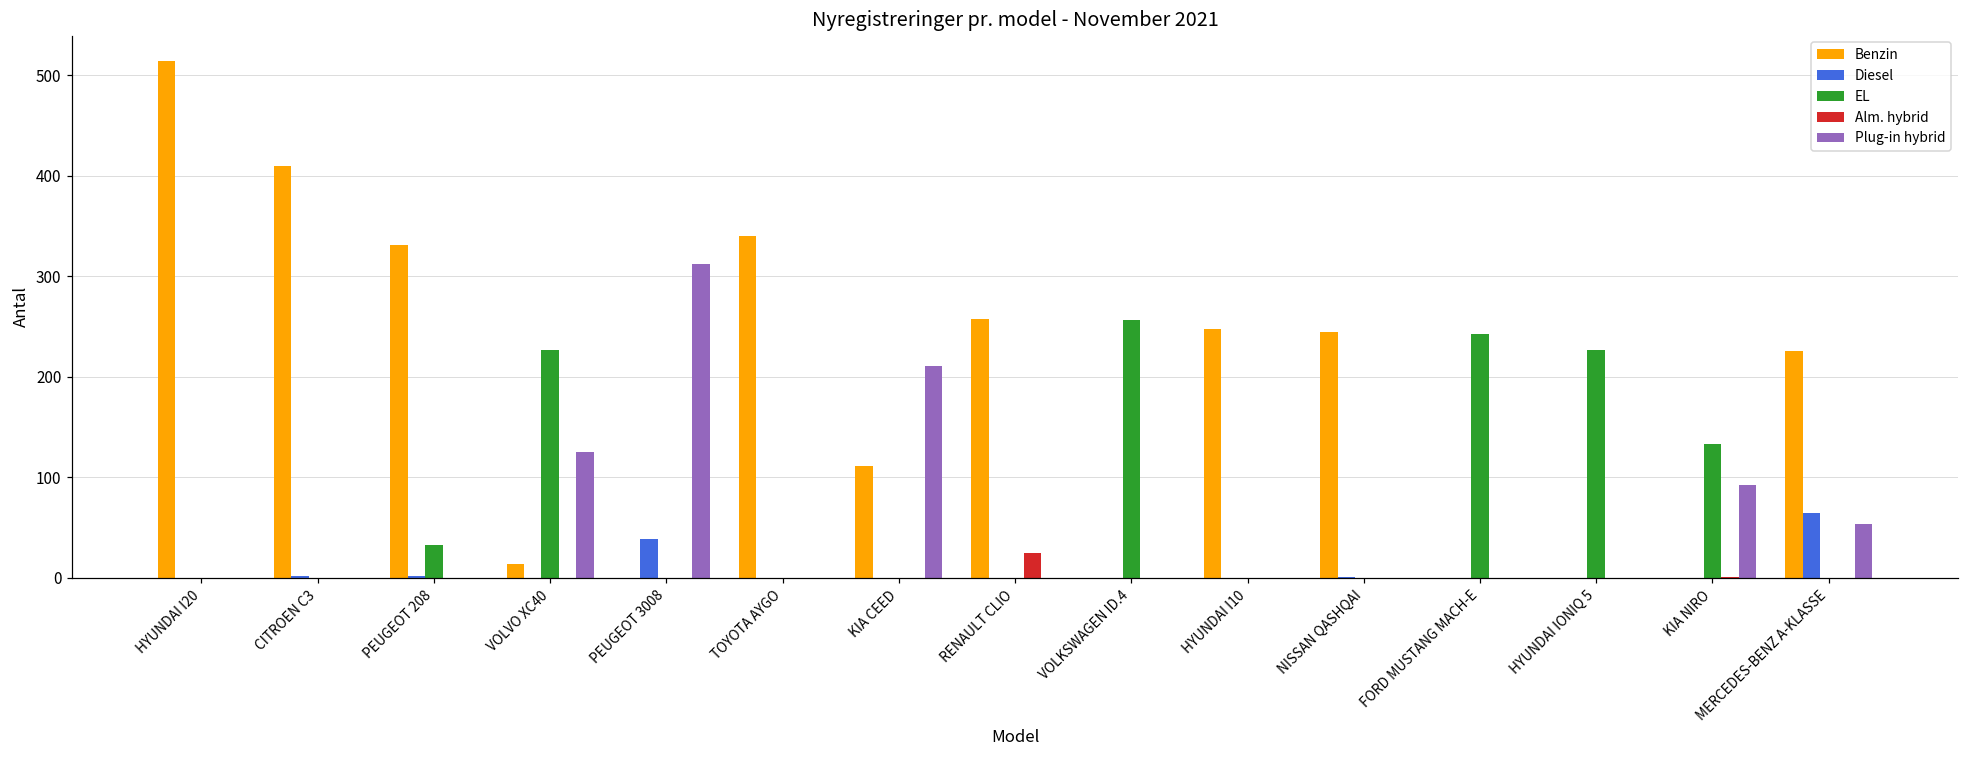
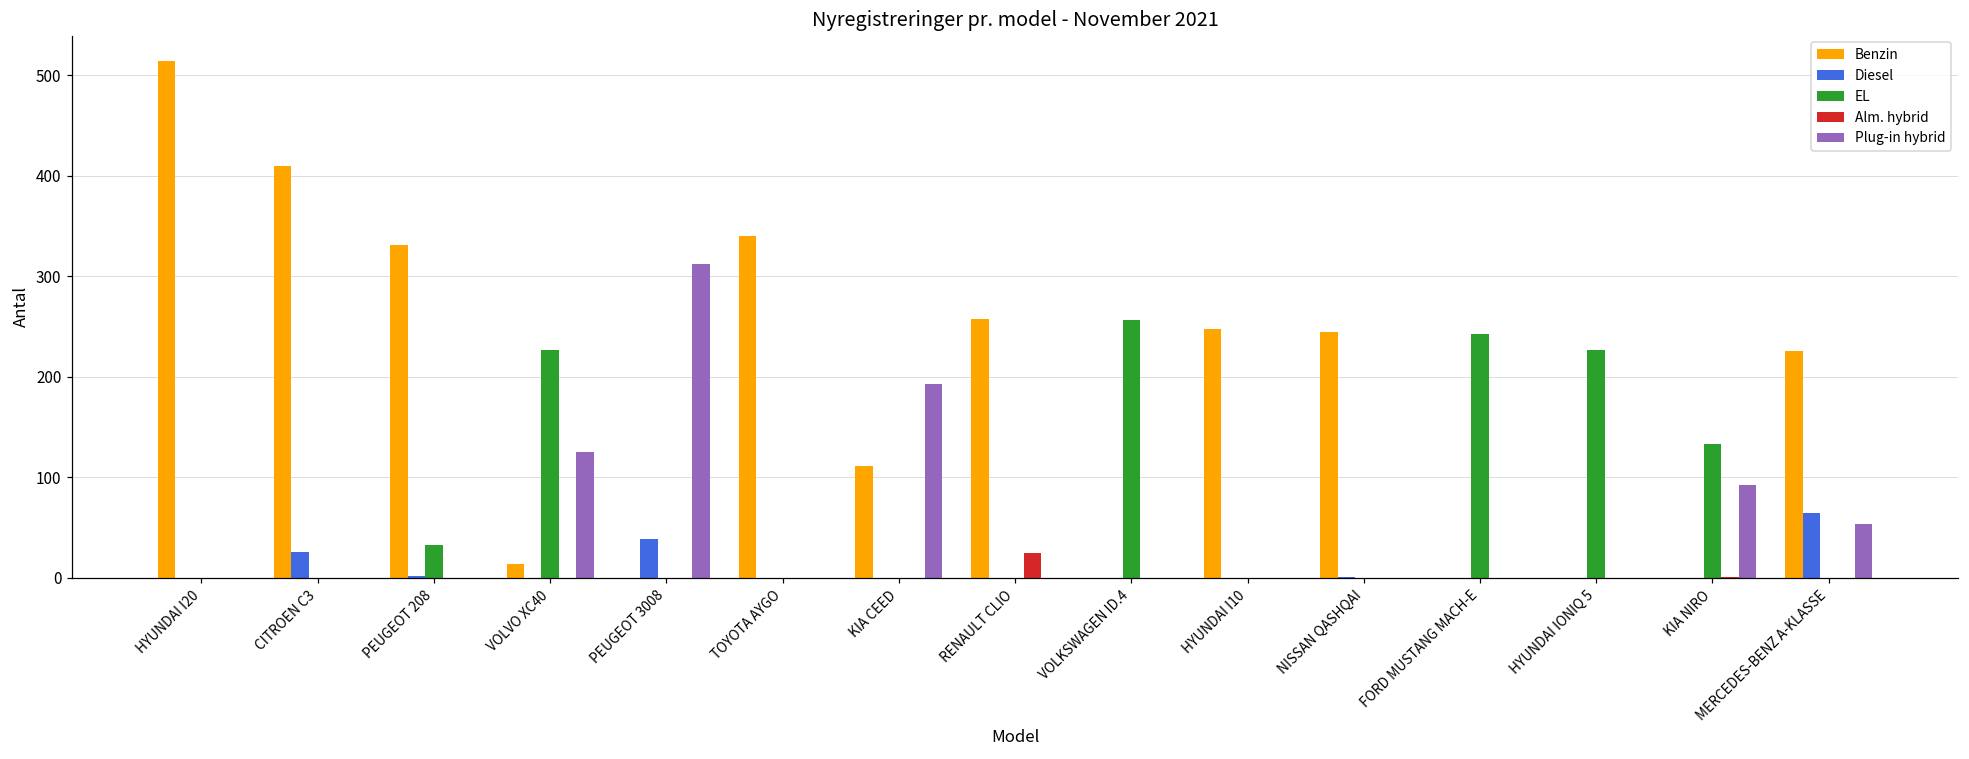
  {
    "Benzin": {
      "HYUNDAI I20": 510,
      "CITROEN C3": 410,
      "PEUGEOT 208": 330,
      "VOLVO XC40": 10,
      "PEUGEOT 3008": 0,
      "TOYOTA AYGO": 340,
      "KIA CEED": 110,
      "RENAULT CLIO": 260,
      "VOLKSWAGEN ID.4": 0,
      "HYUNDAI I10": 250,
      "NISSAN QASHQAI": 250,
      "FORD MUSTANG MACH-E": 0,
      "HYUNDAI IONIQ 5": 0,
      "KIA NIRO": 0,
      "MERCEDES-BENZ A-KLASSE": 230
    },
    "Diesel": {
      "HYUNDAI I20": 0,
-     "CITROEN C3": 0,
+     "CITROEN C3": 30,
      "VOLVO XC40": 0,
      "PEUGEOT 3008": 40,
      "TOYOTA AYGO": 0,
      "KIA CEED": 0,
      "RENAULT CLIO": 0,
      "VOLKSWAGEN ID.4": 0,
      "HYUNDAI I10": 0,
      "FORD MUSTANG MACH-E": 0,
      "HYUNDAI IONIQ 5": 0,
      "KIA NIRO": 0,
      "MERCEDES-BENZ A-KLASSE": 70
    },
    "EL": {
      "HYUNDAI I20": 0,
      "CITROEN C3": 0,
      "PEUGEOT 208": 30,
      "VOLVO XC40": 230,
      "PEUGEOT 3008": 0,
      "TOYOTA AYGO": 0,
      "KIA CEED": 0,
      "RENAULT CLIO": 0,
      "VOLKSWAGEN ID.4": 260,
      "HYUNDAI I10": 0,
      "NISSAN QASHQAI": 0,
      "FORD MUSTANG MACH-E": 240,
      "HYUNDAI IONIQ 5": 230,
      "KIA NIRO": 130,
      "MERCEDES-BENZ A-KLASSE": 0
    },
    "Alm. hybrid": {
      "HYUNDAI I20": 0,
      "CITROEN C3": 0,
      "PEUGEOT 208": 0,
      "VOLVO XC40": 0,
      "PEUGEOT 3008": 0,
      "TOYOTA AYGO": 0,
      "KIA CEED": 0,
      "RENAULT CLIO": 30,
      "VOLKSWAGEN ID.4": 0,
      "HYUNDAI I10": 0,
      "NISSAN QASHQAI": 0,
      "FORD MUSTANG MACH-E": 0,
      "HYUNDAI IONIQ 5": 0,
      "MERCEDES-BENZ A-KLASSE": 0
    },
    "Plug-in hybrid": {
      "HYUNDAI I20": 0,
      "CITROEN C3": 0,
      "PEUGEOT 208": 0,
      "VOLVO XC40": 130,
      "PEUGEOT 3008": 310,
      "TOYOTA AYGO": 0,
-     "KIA CEED": 210,
+     "KIA CEED": 190,
      "RENAULT CLIO": 0,
      "VOLKSWAGEN ID.4": 0,
      "HYUNDAI I10": 0,
      "NISSAN QASHQAI": 0,
      "FORD MUSTANG MACH-E": 0,
      "HYUNDAI IONIQ 5": 0,
      "KIA NIRO": 90,
      "MERCEDES-BENZ A-KLASSE": 50
    }
  }
